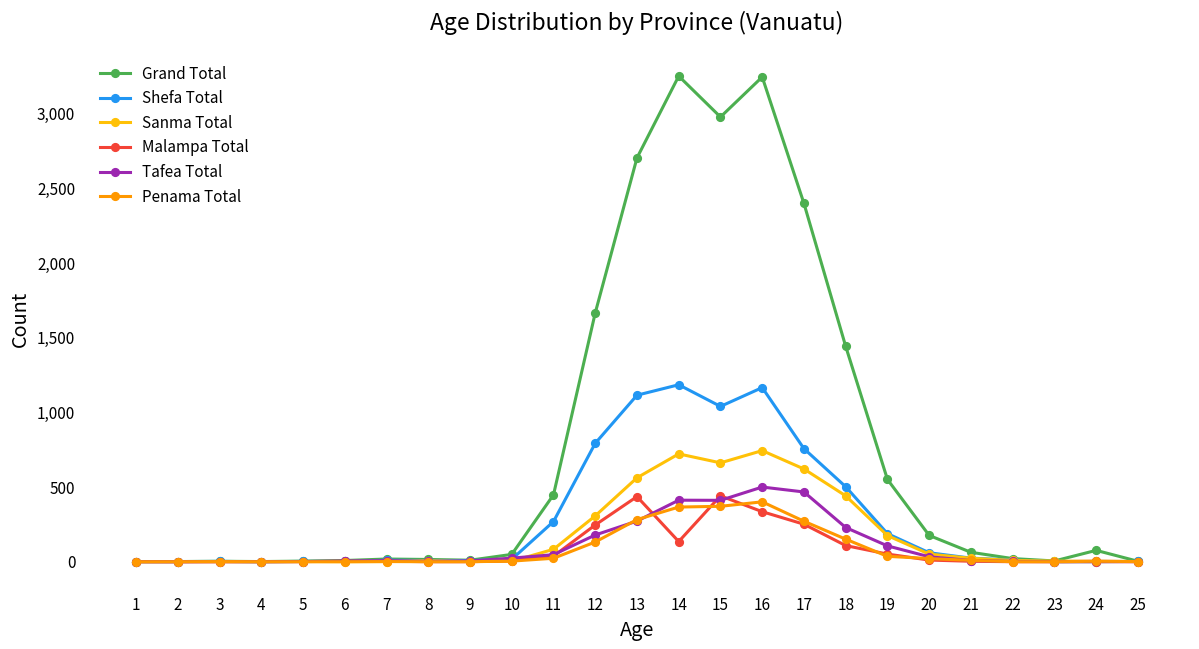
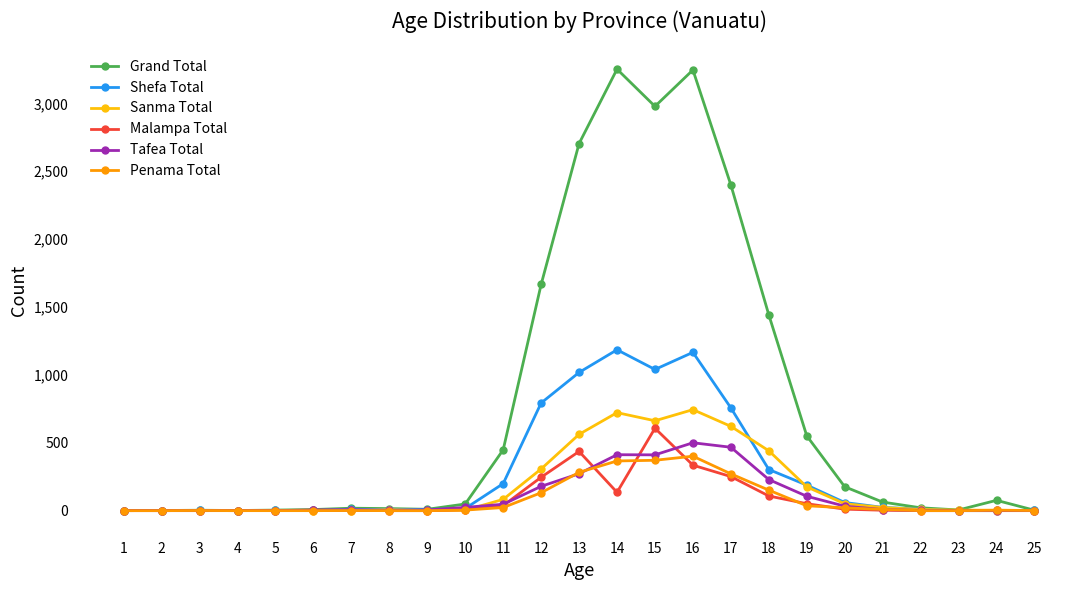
  {
    "Grand Total": {
      "10": "50",
      "11": "450",
      "12": "1,670",
      "13": "2,700",
      "14": "3,250",
      "15": "2,980",
      "16": "3,250",
      "17": "2,400",
      "18": "1,440",
      "19": "550",
      "20": "180",
      "21": "60",
      "24": "80"
    },
    "Shefa Total": {
-     "11": "270",
+     "11": "200",
      "12": "790",
-     "13": "1,120",
+     "13": "1,020",
      "14": "1,190",
      "15": "1,040",
      "16": "1,170",
      "17": "760",
-     "18": "500"
+     "18": "300"
    },
    "Malampa Total": {
      "12": "250",
      "13": "440",
      "14": "140",
-     "15": "440",
+     "15": "610",
      "16": "340",
      "17": "250",
      "18": "110"
    },
    "Tafea Total": {
      "12": "180",
      "14": "410",
      "15": "410",
      "16": "500",
      "17": "470",
      "18": "230",
      "19": "110"
    }
  }
